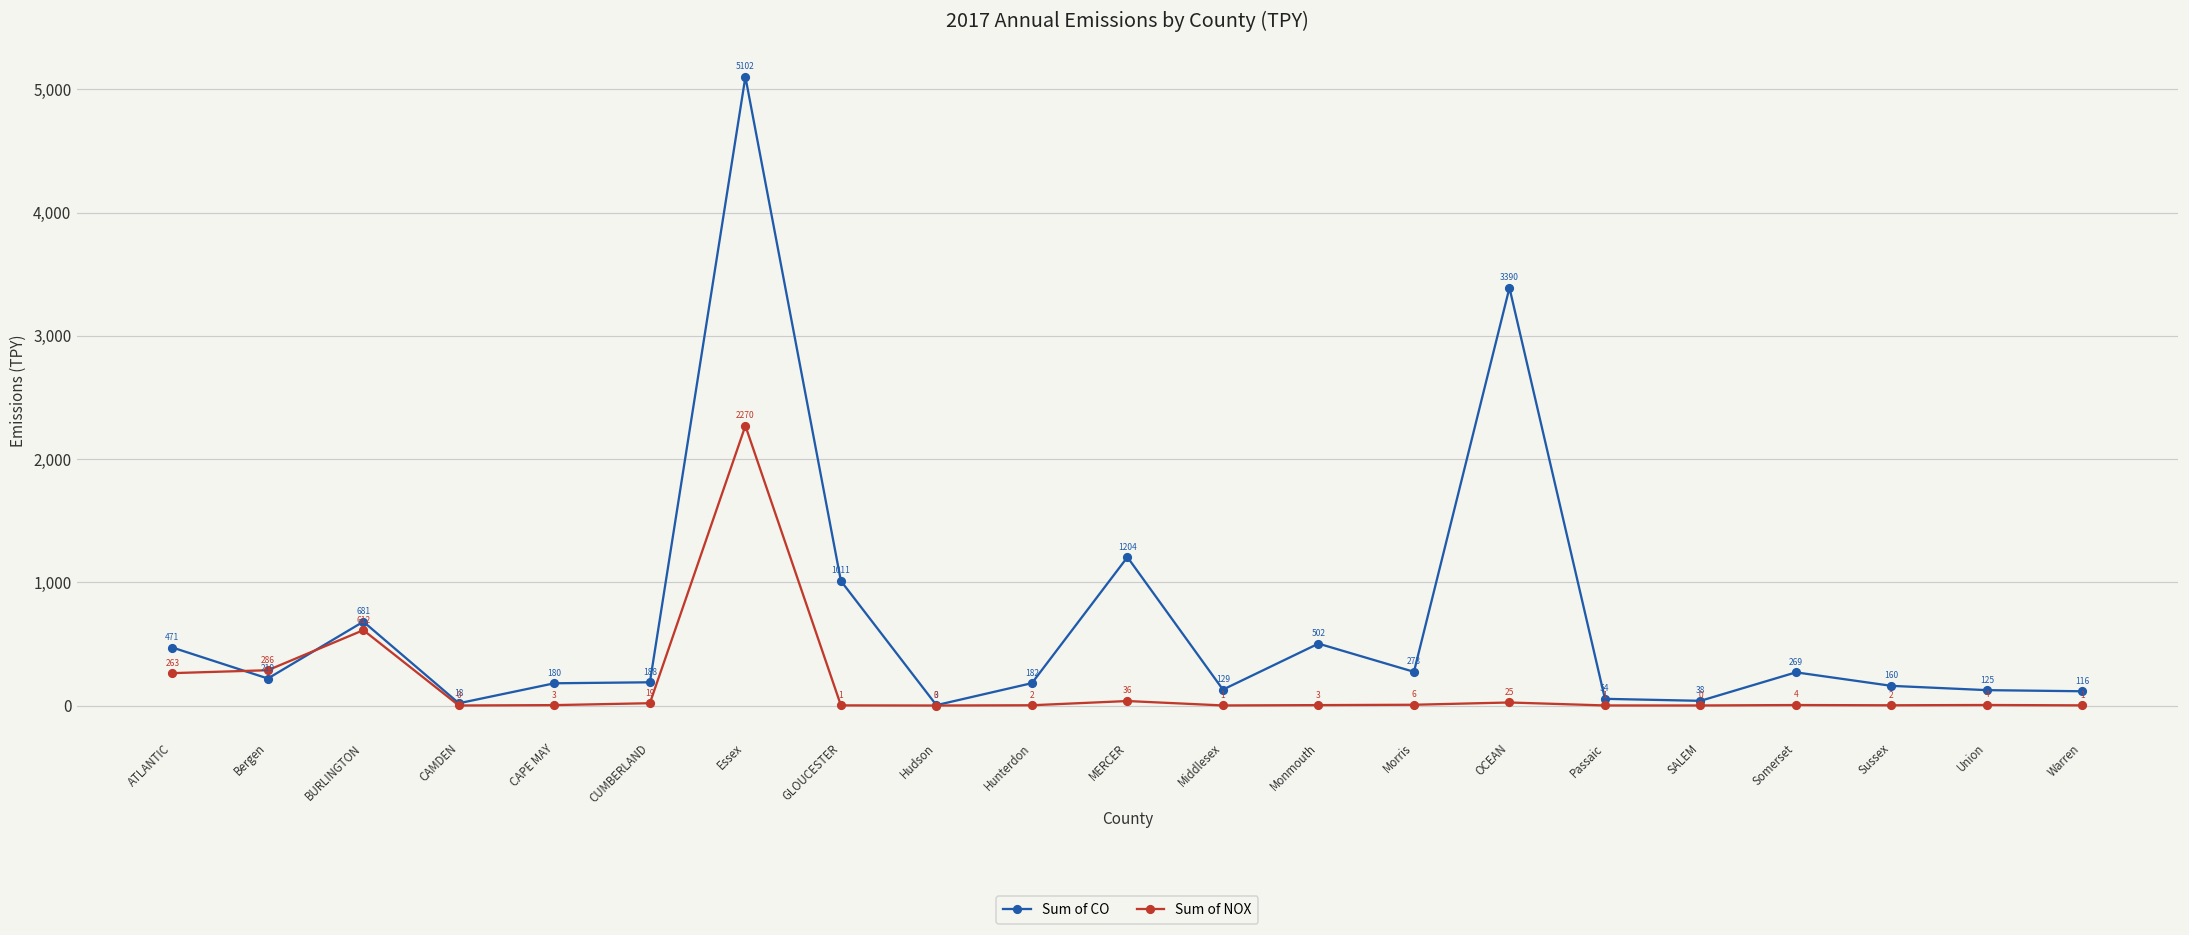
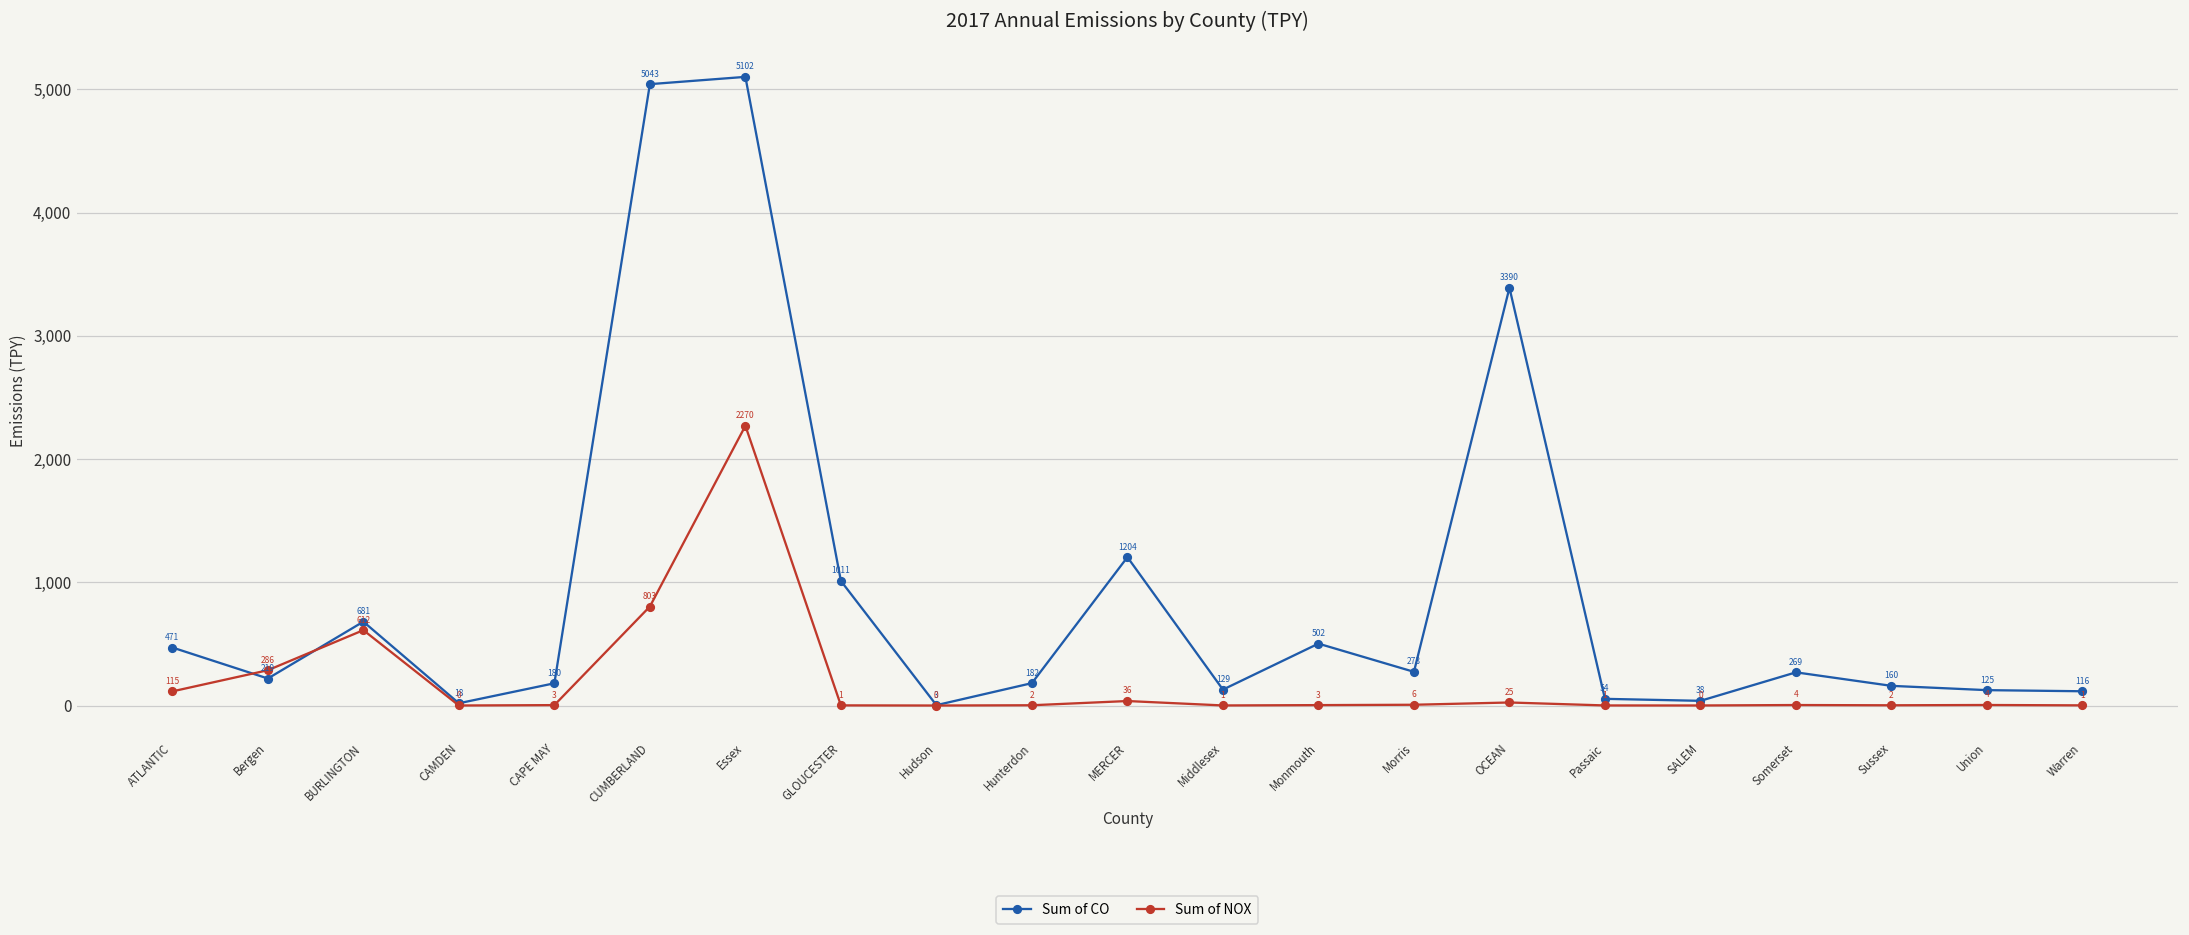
  {
    "Sum of CO": {
      "ATLANTIC": 471,
      "BURLINGTON": 681,
      "CAPE MAY": 180,
-     "CUMBERLAND": 188,
+     "CUMBERLAND": 5043,
      "Essex": 5102,
      "GLOUCESTER": 1011,
      "Hunterdon": 182,
      "MERCER": 1204,
      "Middlesex": 129,
      "Monmouth": 502,
      "Morris": 273,
      "OCEAN": 3390,
      "Passaic": 54,
      "Somerset": 269,
      "Sussex": 160,
      "Union": 125,
      "Warren": 116
    },
    "Sum of NOX": {
-     "ATLANTIC": 263,
+     "ATLANTIC": 115,
      "Bergen": 286,
      "CAPE MAY": 3,
-     "CUMBERLAND": 19,
+     "CUMBERLAND": 803,
      "Essex": 2270,
      "GLOUCESTER": 1,
      "Hunterdon": 2,
      "MERCER": 36,
      "Monmouth": 3,
      "Morris": 6,
      "OCEAN": 25,
      "Somerset": 4,
      "Sussex": 2
    }
  }
